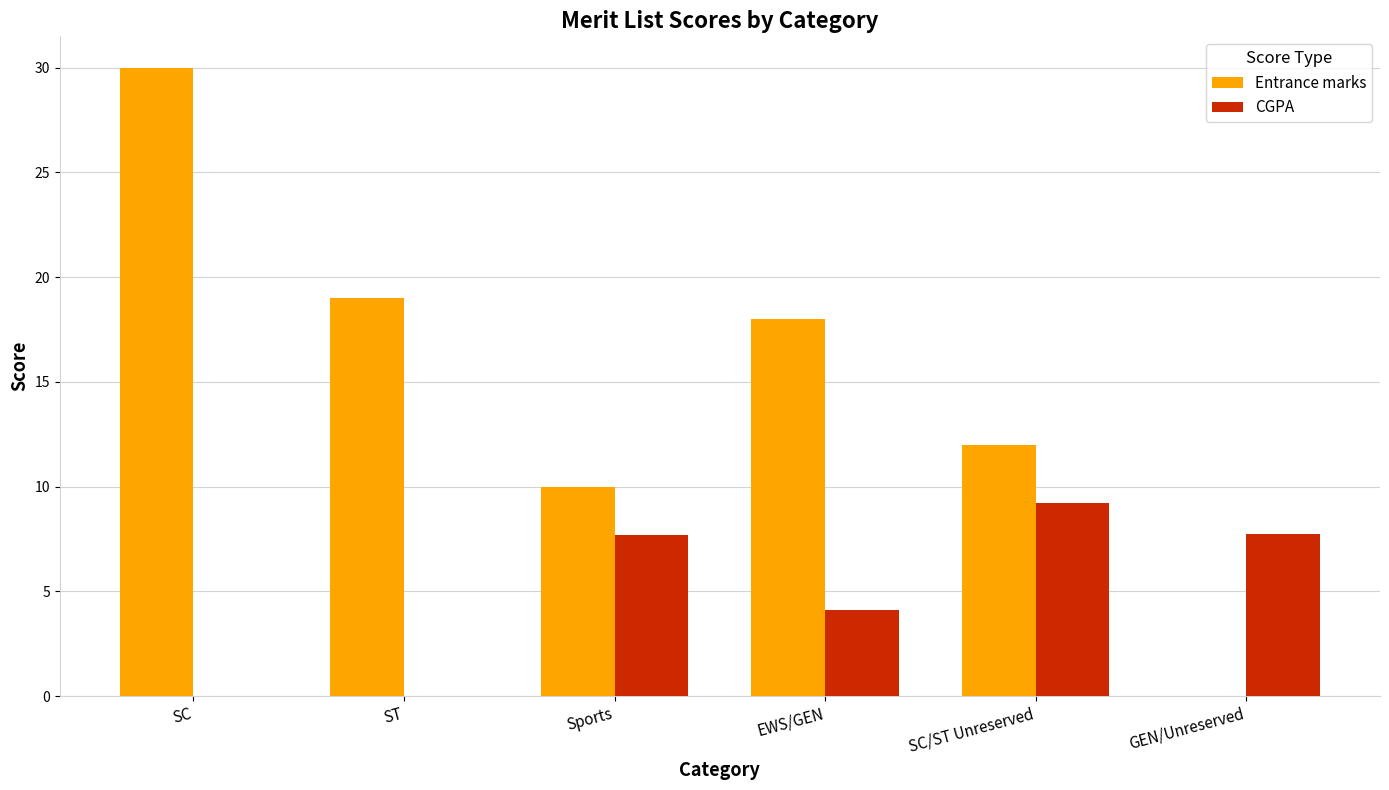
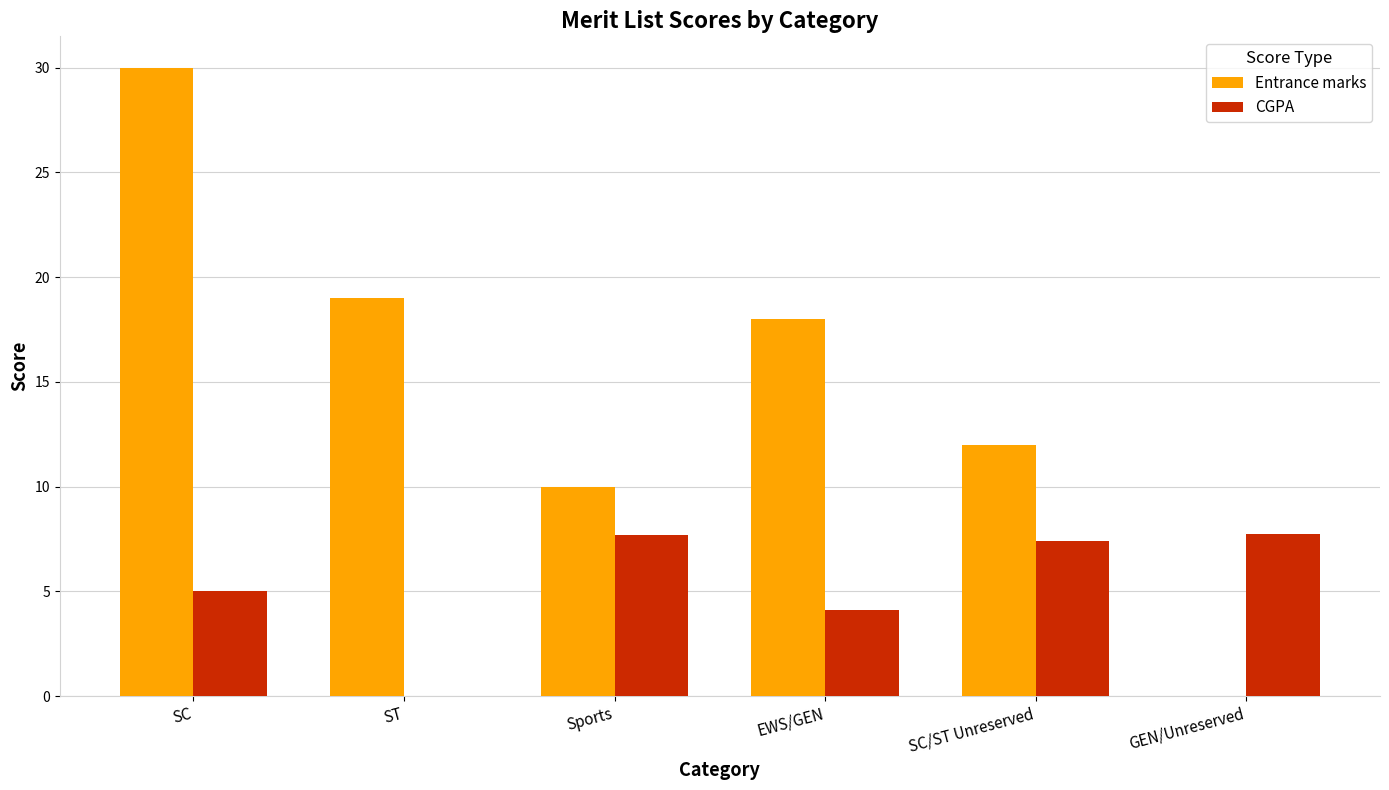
  {
    "Entrance marks": {
      "SC": 30.0,
      "ST": 19.0,
      "Sports": 10.0,
      "EWS/GEN": 18.0,
      "SC/ST Unreserved": 12.0,
      "GEN/Unreserved": 0.0
    },
    "CGPA": {
-     "SC": 0,
+     "SC": 5,
      "ST": 0.0,
      "Sports": 7.7,
      "EWS/GEN": 4.1,
-     "SC/ST Unreserved": 9.2,
+     "SC/ST Unreserved": 7.4,
      "GEN/Unreserved": 7.7
    }
  }
